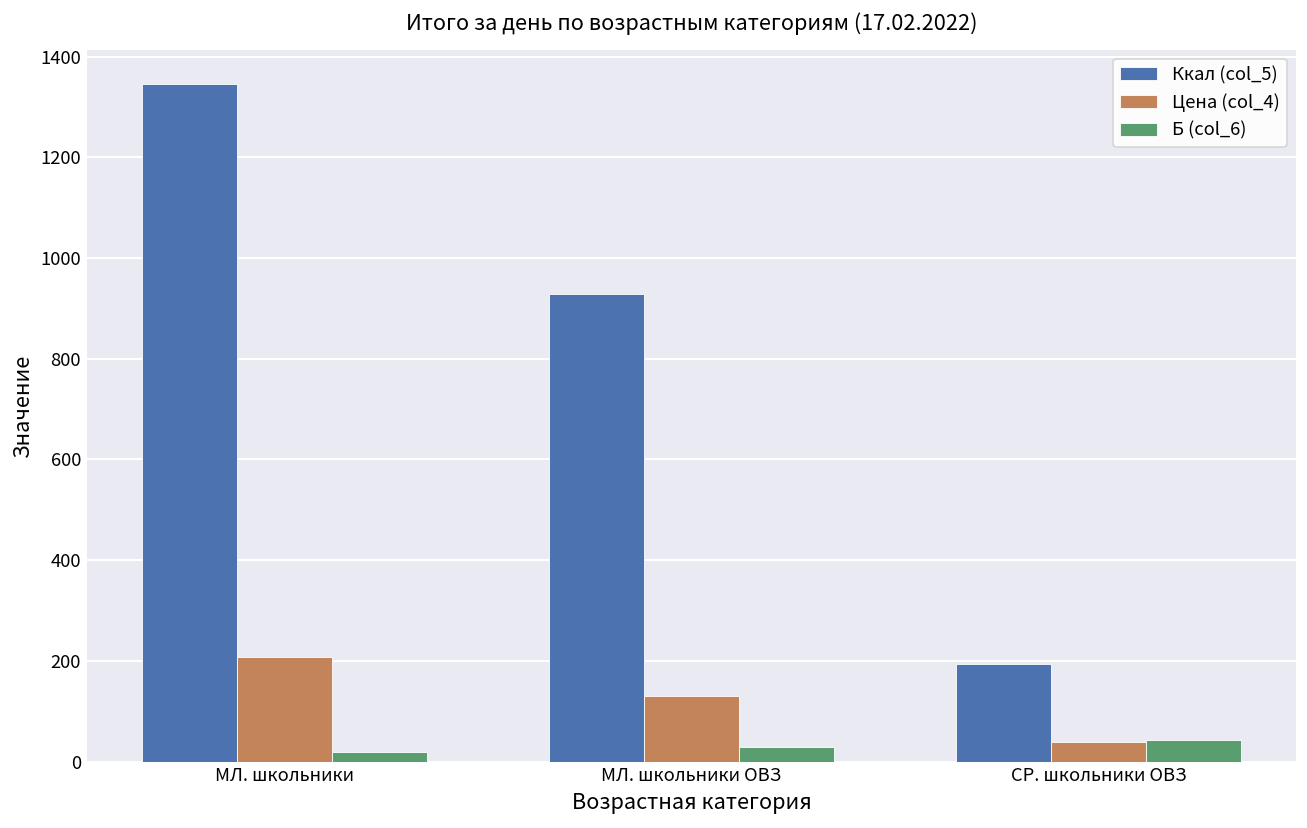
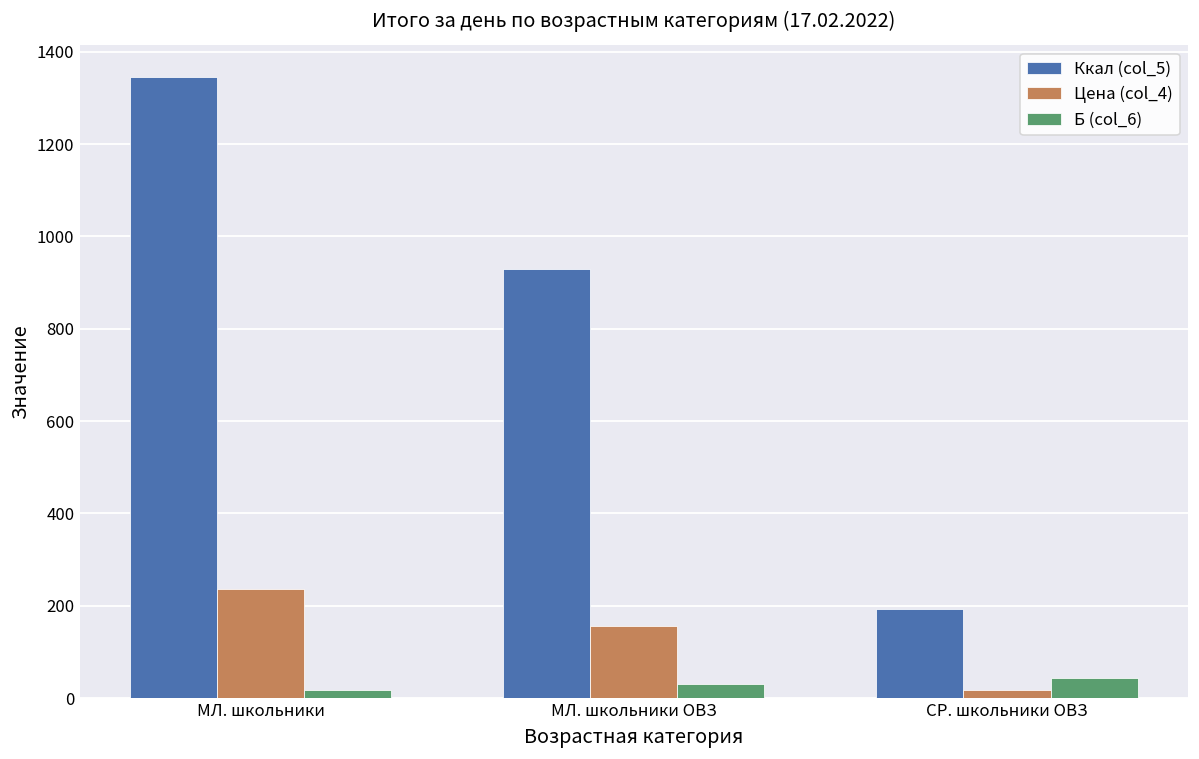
  {
    "Ккал (col_5)": {
      "МЛ. школьники": 1350,
      "МЛ. школьники ОВЗ": 930,
      "СР. школьники ОВЗ": 190
    },
    "Цена (col_4)": {
-     "МЛ. школьники": 210,
-     "МЛ. школьники ОВЗ": 130,
-     "СР. школьники ОВЗ": 40
+     "МЛ. школьники": 240,
+     "МЛ. школьники ОВЗ": 160,
+     "СР. школьники ОВЗ": 20
    },
    "Б (col_6)": {
      "МЛ. школьники": 20,
      "МЛ. школьники ОВЗ": 30,
      "СР. школьники ОВЗ": 40
    }
  }
